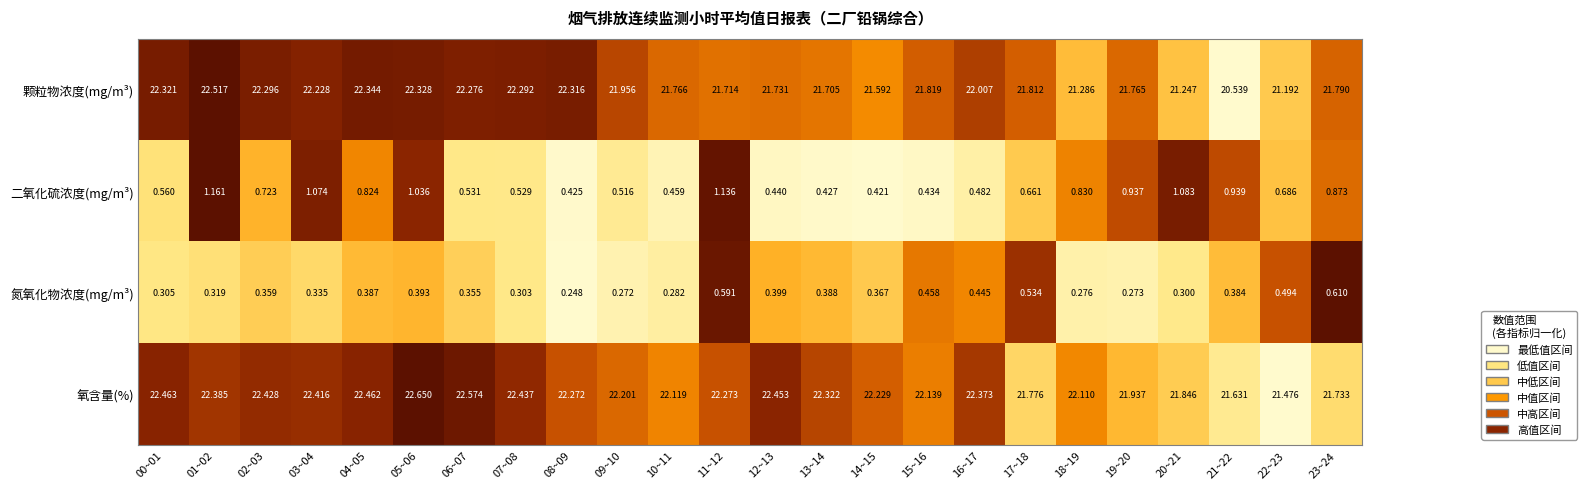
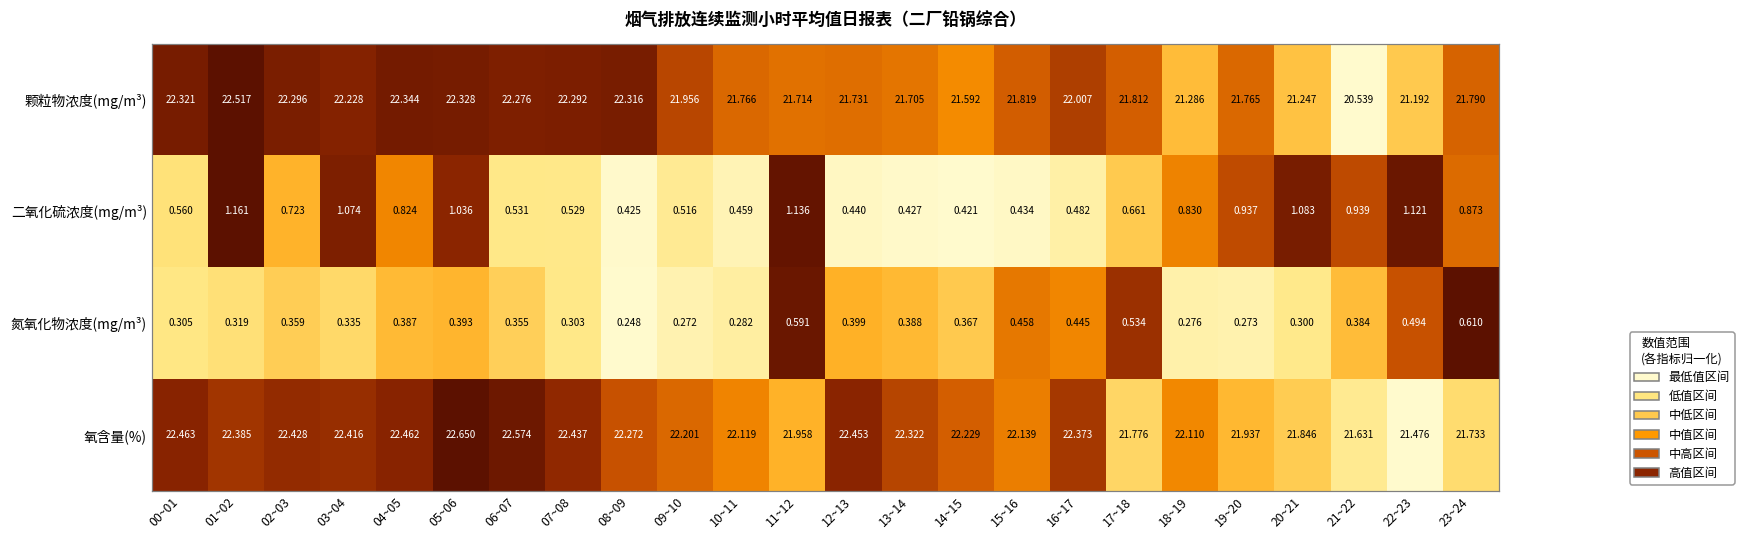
  {
    "颗粒物浓度(mg/m³)": {
      "00~01": 22.321,
      "01~02": 22.517,
      "02~03": 22.296,
      "03~04": 22.228,
      "04~05": 22.344,
      "05~06": 22.328,
      "06~07": 22.276,
      "07~08": 22.292,
      "08~09": 22.316,
      "09~10": 21.956,
      "10~11": 21.766,
      "11~12": 21.714,
      "12~13": 21.731,
      "13~14": 21.705,
      "14~15": 21.592,
      "15~16": 21.819,
      "16~17": 22.007,
      "17~18": 21.812,
      "18~19": 21.286,
      "19~20": 21.765,
      "20~21": 21.247,
      "21~22": 20.539,
      "22~23": 21.192,
      "23~24": 21.790
    },
    "二氧化硫浓度(mg/m³)": {
      "00~01": 0.560,
      "01~02": 1.161,
      "02~03": 0.723,
      "03~04": 1.074,
      "04~05": 0.824,
      "05~06": 1.036,
      "06~07": 0.531,
      "07~08": 0.529,
      "08~09": 0.425,
      "09~10": 0.516,
      "10~11": 0.459,
      "11~12": 1.136,
      "12~13": 0.440,
      "13~14": 0.427,
      "14~15": 0.421,
      "15~16": 0.434,
      "16~17": 0.482,
      "17~18": 0.661,
      "18~19": 0.830,
      "19~20": 0.937,
      "20~21": 1.083,
      "21~22": 0.939,
-     "22~23": 0.686,
+     "22~23": 1.121,
      "23~24": 0.873
    },
    "氮氧化物浓度(mg/m³)": {
      "00~01": 0.305,
      "01~02": 0.319,
      "02~03": 0.359,
      "03~04": 0.335,
      "04~05": 0.387,
      "05~06": 0.393,
      "06~07": 0.355,
      "07~08": 0.303,
      "08~09": 0.248,
      "09~10": 0.272,
      "10~11": 0.282,
      "11~12": 0.591,
      "12~13": 0.399,
      "13~14": 0.388,
      "14~15": 0.367,
      "15~16": 0.458,
      "16~17": 0.445,
      "17~18": 0.534,
      "18~19": 0.276,
      "19~20": 0.273,
      "20~21": 0.300,
      "21~22": 0.384,
      "22~23": 0.494,
      "23~24": 0.610
    },
    "氧含量(%)": {
      "00~01": 22.463,
      "01~02": 22.385,
      "02~03": 22.428,
      "03~04": 22.416,
      "04~05": 22.462,
      "05~06": 22.650,
      "06~07": 22.574,
      "07~08": 22.437,
      "08~09": 22.272,
      "09~10": 22.201,
      "10~11": 22.119,
-     "11~12": 22.273,
+     "11~12": 21.958,
      "12~13": 22.453,
      "13~14": 22.322,
      "14~15": 22.229,
      "15~16": 22.139,
      "16~17": 22.373,
      "17~18": 21.776,
      "18~19": 22.110,
      "19~20": 21.937,
      "20~21": 21.846,
      "21~22": 21.631,
      "22~23": 21.476,
      "23~24": 21.733
    }
  }
